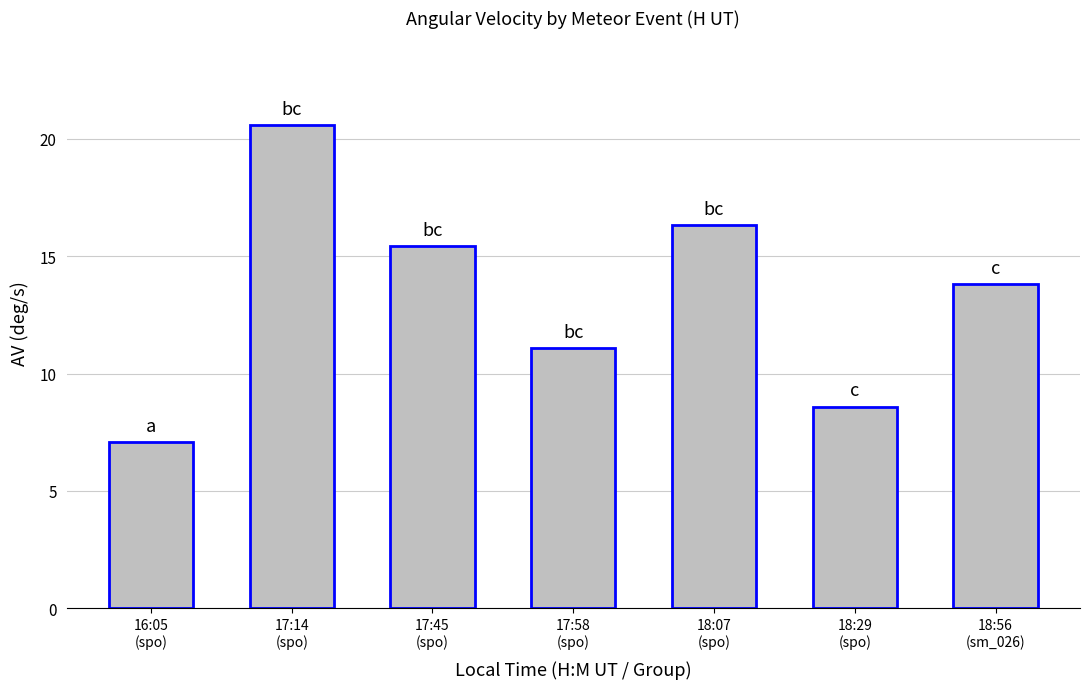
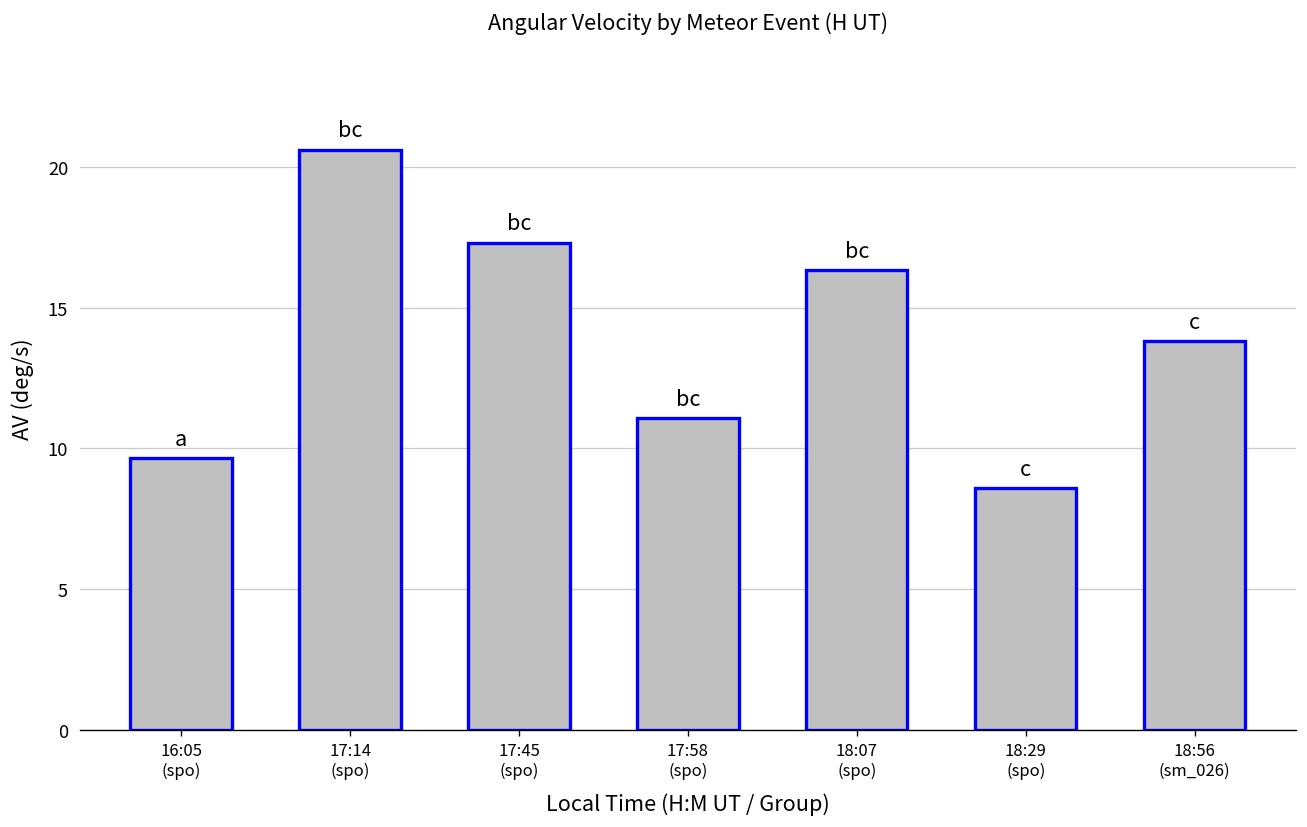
  {
-   "16:05 (spo)": 7.1,
+   "16:05 (spo)": 9.6,
    "17:14 (spo)": 20.6,
-   "17:45 (spo)": 15.4,
+   "17:45 (spo)": 17.3,
    "17:58 (spo)": 11.1,
    "18:07 (spo)": 16.3,
    "18:29 (spo)": 8.6,
    "18:56 (sm_026)": 13.8
  }
